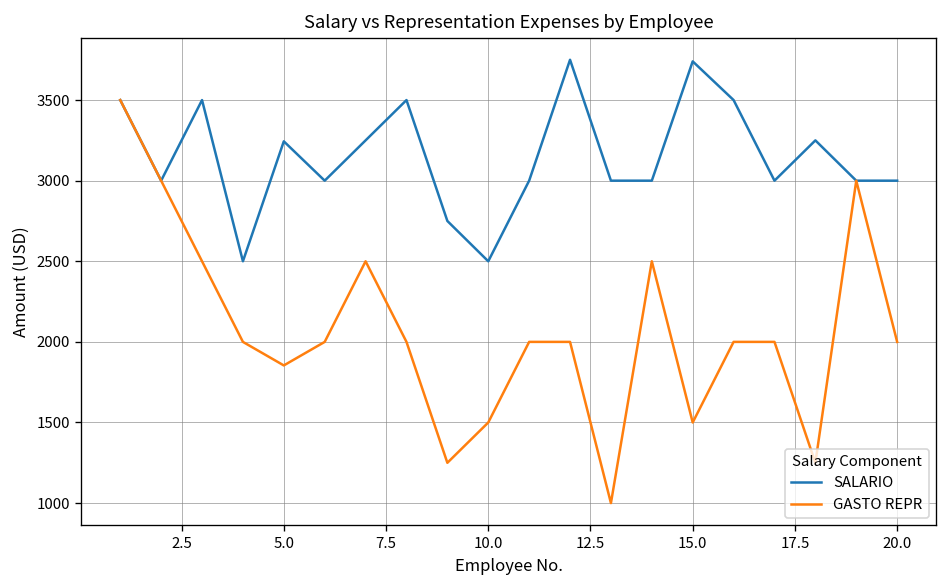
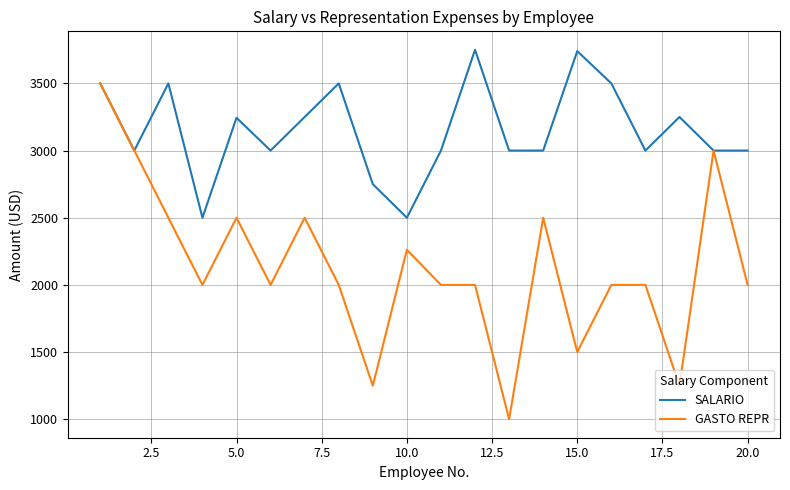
  {
    "SALARIO": {
      "5.0": 3240,
      "10.0": 2500,
      "15.0": 3740,
      "20.0": 3000
    },
    "GASTO REPR": {
-     "5.0": 1850,
-     "10.0": 1500,
+     "5.0": 2500,
+     "10.0": 2260,
      "15.0": 1500,
      "20.0": 2000
    }
  }
